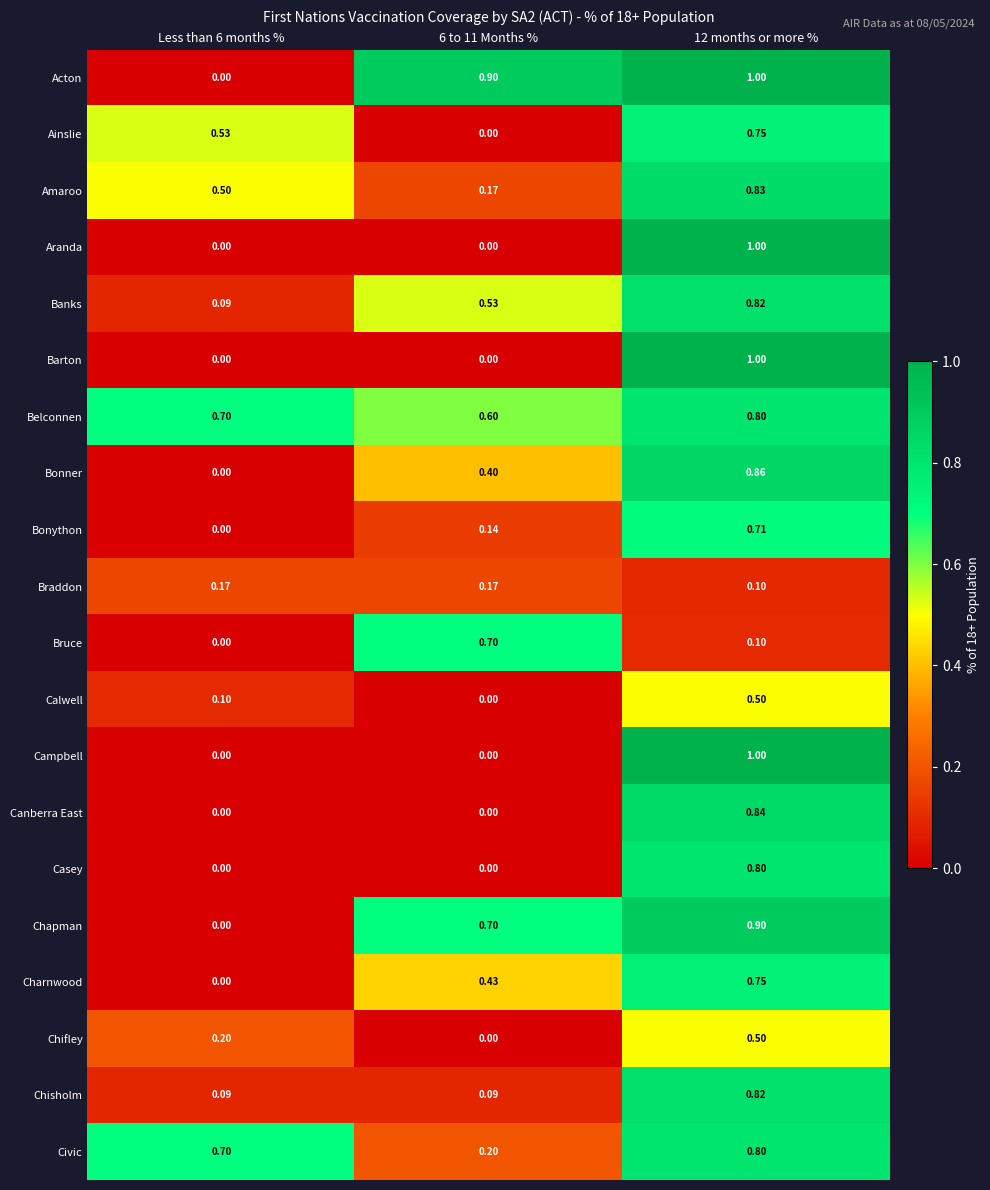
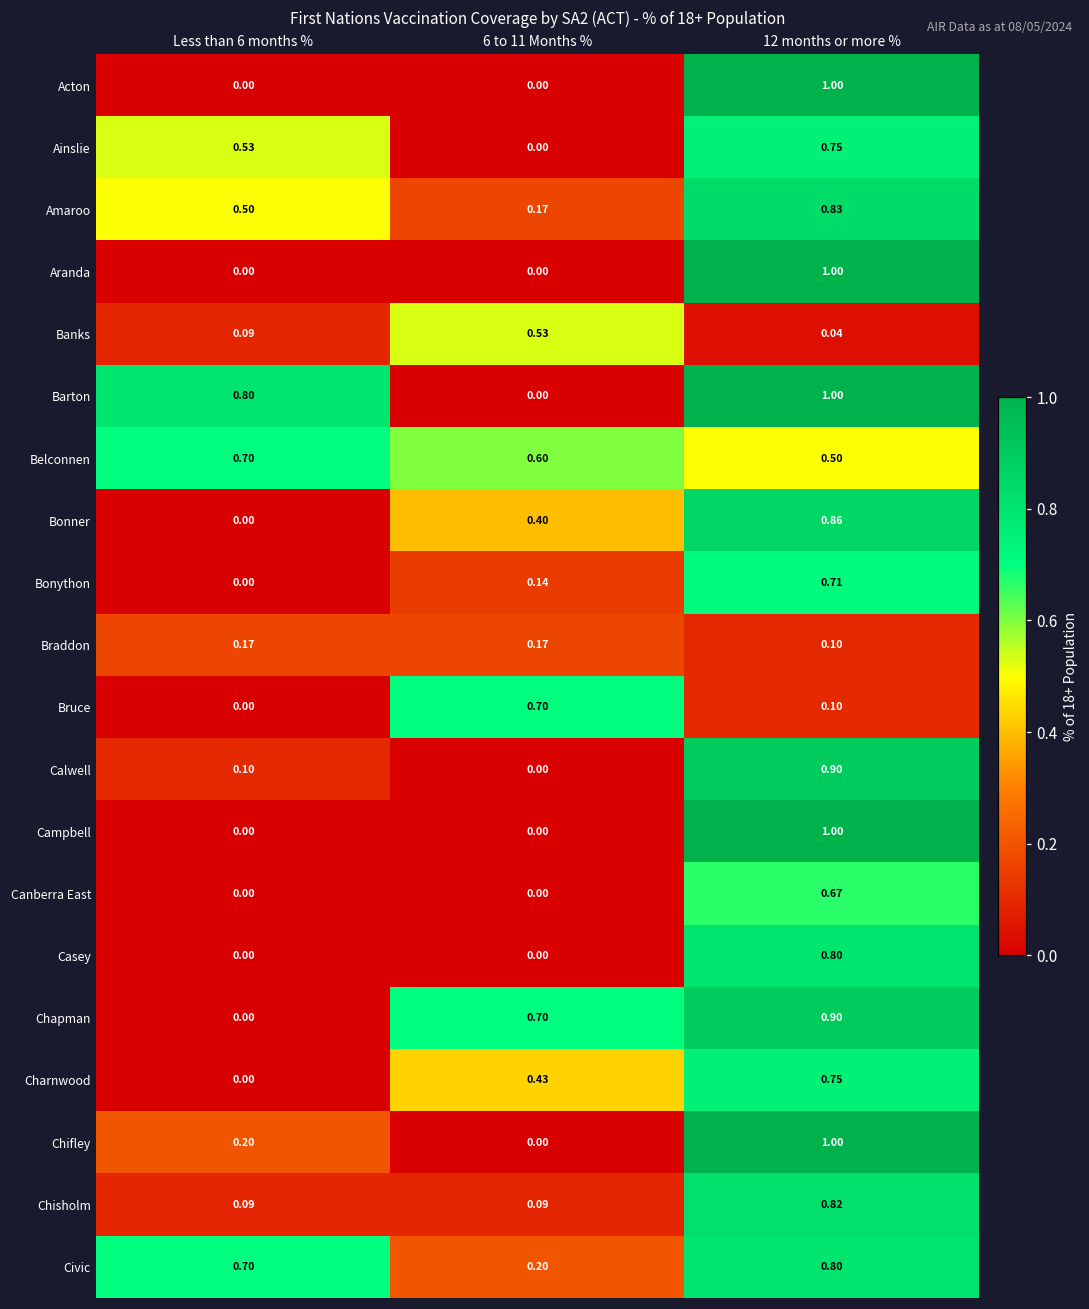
  {
    "Acton": {
      "Less than 6 months %": 0.00,
-     "6 to 11 Months %": 0.90,
+     "6 to 11 Months %": 0.00,
      "12 months or more %": 1.00
    },
    "Ainslie": {
      "Less than 6 months %": 0.53,
      "6 to 11 Months %": 0.00,
      "12 months or more %": 0.75
    },
    "Amaroo": {
      "Less than 6 months %": 0.50,
      "6 to 11 Months %": 0.17,
      "12 months or more %": 0.83
    },
    "Aranda": {
      "Less than 6 months %": 0.00,
      "6 to 11 Months %": 0.00,
      "12 months or more %": 1.00
    },
    "Banks": {
      "Less than 6 months %": 0.09,
      "6 to 11 Months %": 0.53,
-     "12 months or more %": 0.82
+     "12 months or more %": 0.04
    },
    "Barton": {
-     "Less than 6 months %": 0.00,
+     "Less than 6 months %": 0.80,
      "6 to 11 Months %": 0.00,
      "12 months or more %": 1.00
    },
    "Belconnen": {
      "Less than 6 months %": 0.70,
      "6 to 11 Months %": 0.60,
-     "12 months or more %": 0.80
+     "12 months or more %": 0.50
    },
    "Bonner": {
      "Less than 6 months %": 0.00,
      "6 to 11 Months %": 0.40,
      "12 months or more %": 0.86
    },
    "Bonython": {
      "Less than 6 months %": 0.00,
      "6 to 11 Months %": 0.14,
      "12 months or more %": 0.71
    },
    "Braddon": {
      "Less than 6 months %": 0.17,
      "6 to 11 Months %": 0.17,
      "12 months or more %": 0.10
    },
    "Bruce": {
      "Less than 6 months %": 0.00,
      "6 to 11 Months %": 0.70,
      "12 months or more %": 0.10
    },
    "Calwell": {
      "Less than 6 months %": 0.10,
      "6 to 11 Months %": 0.00,
-     "12 months or more %": 0.50
+     "12 months or more %": 0.90
    },
    "Campbell": {
      "Less than 6 months %": 0.00,
      "6 to 11 Months %": 0.00,
      "12 months or more %": 1.00
    },
    "Canberra East": {
      "Less than 6 months %": 0.00,
      "6 to 11 Months %": 0.00,
-     "12 months or more %": 0.84
+     "12 months or more %": 0.67
    },
    "Casey": {
      "Less than 6 months %": 0.00,
      "6 to 11 Months %": 0.00,
      "12 months or more %": 0.80
    },
    "Chapman": {
      "Less than 6 months %": 0.00,
      "6 to 11 Months %": 0.70,
      "12 months or more %": 0.90
    },
    "Charnwood": {
      "Less than 6 months %": 0.00,
      "6 to 11 Months %": 0.43,
      "12 months or more %": 0.75
    },
    "Chifley": {
      "Less than 6 months %": 0.20,
      "6 to 11 Months %": 0.00,
-     "12 months or more %": 0.50
+     "12 months or more %": 1.00
    },
    "Chisholm": {
      "Less than 6 months %": 0.09,
      "6 to 11 Months %": 0.09,
      "12 months or more %": 0.82
    },
    "Civic": {
      "Less than 6 months %": 0.70,
      "6 to 11 Months %": 0.20,
      "12 months or more %": 0.80
    }
  }
